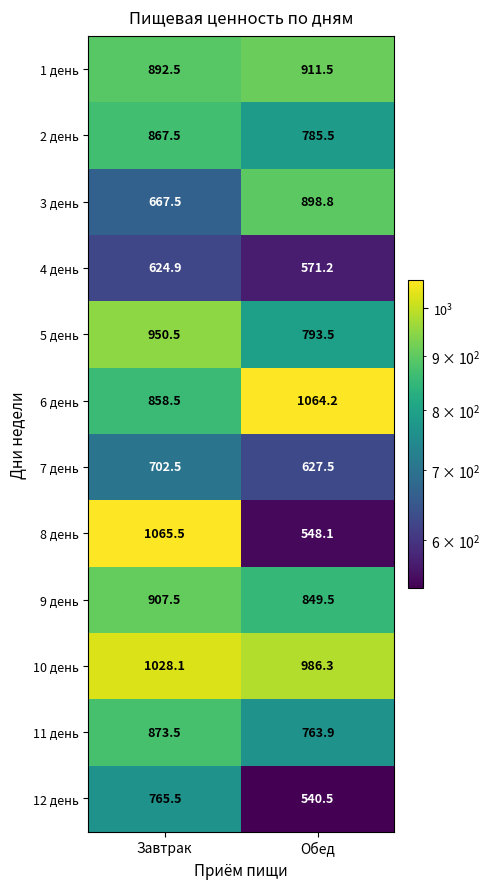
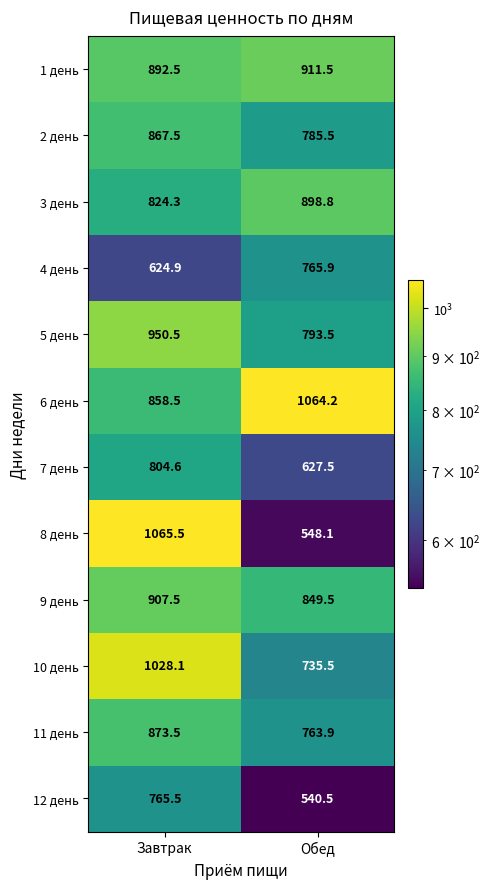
  {
    "1 день": {
      "Завтрак": 892.5,
      "Обед": 911.5
    },
    "2 день": {
      "Завтрак": 867.5,
      "Обед": 785.5
    },
    "3 день": {
-     "Завтрак": 667.5,
+     "Завтрак": 824.3,
      "Обед": 898.8
    },
    "4 день": {
      "Завтрак": 624.9,
-     "Обед": 571.2
+     "Обед": 765.9
    },
    "5 день": {
      "Завтрак": 950.5,
      "Обед": 793.5
    },
    "6 день": {
      "Завтрак": 858.5,
      "Обед": 1064.2
    },
    "7 день": {
-     "Завтрак": 702.5,
+     "Завтрак": 804.6,
      "Обед": 627.5
    },
    "8 день": {
      "Завтрак": 1065.5,
      "Обед": 548.1
    },
    "9 день": {
      "Завтрак": 907.5,
      "Обед": 849.5
    },
    "10 день": {
      "Завтрак": 1028.1,
-     "Обед": 986.3
+     "Обед": 735.5
    },
    "11 день": {
      "Завтрак": 873.5,
      "Обед": 763.9
    },
    "12 день": {
      "Завтрак": 765.5,
      "Обед": 540.5
    }
  }
